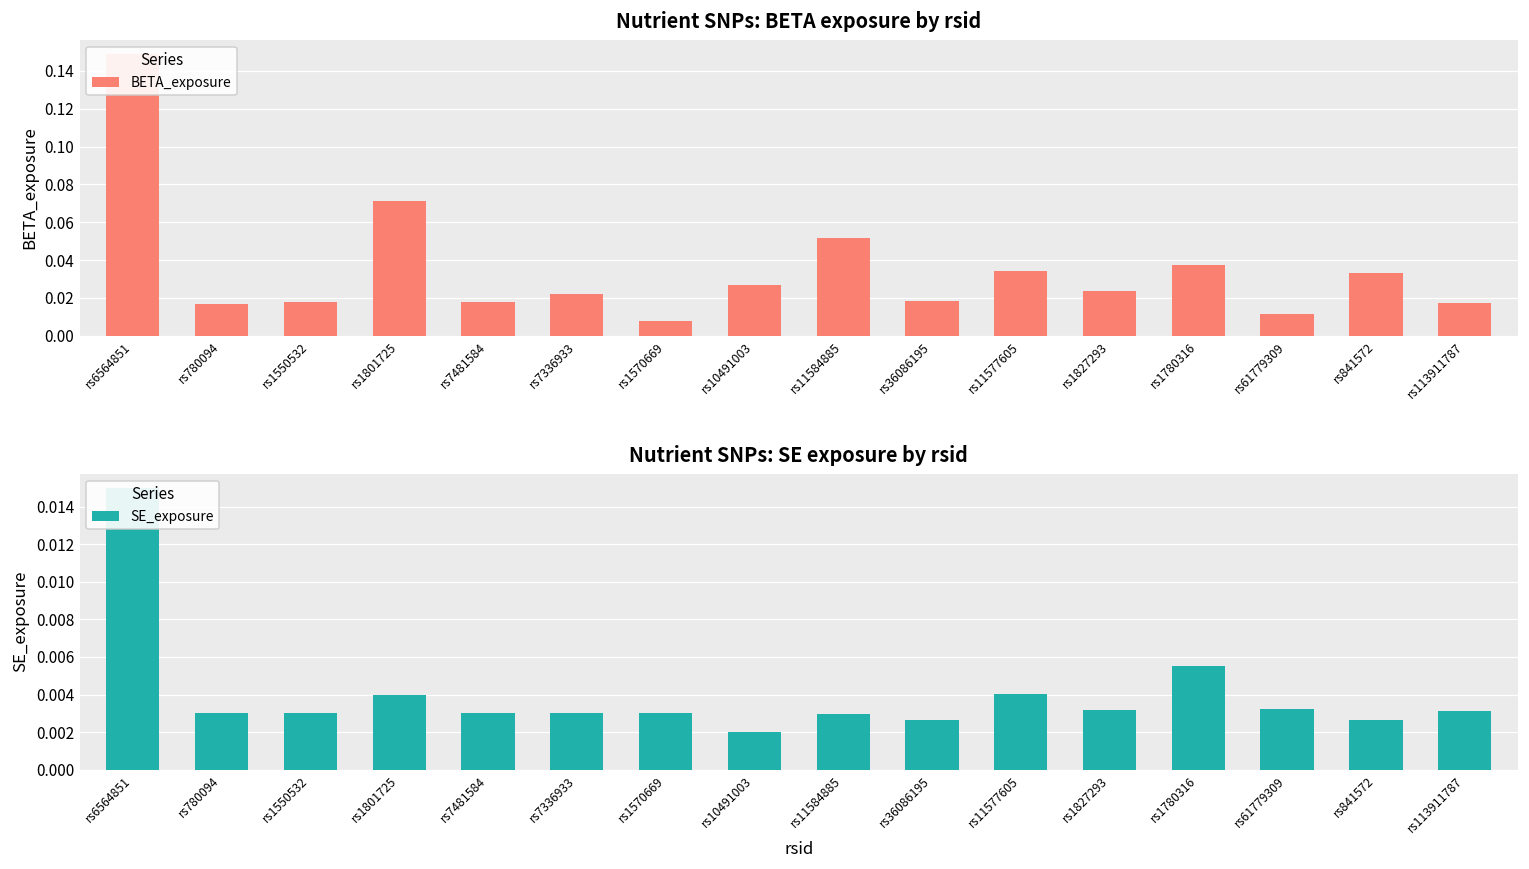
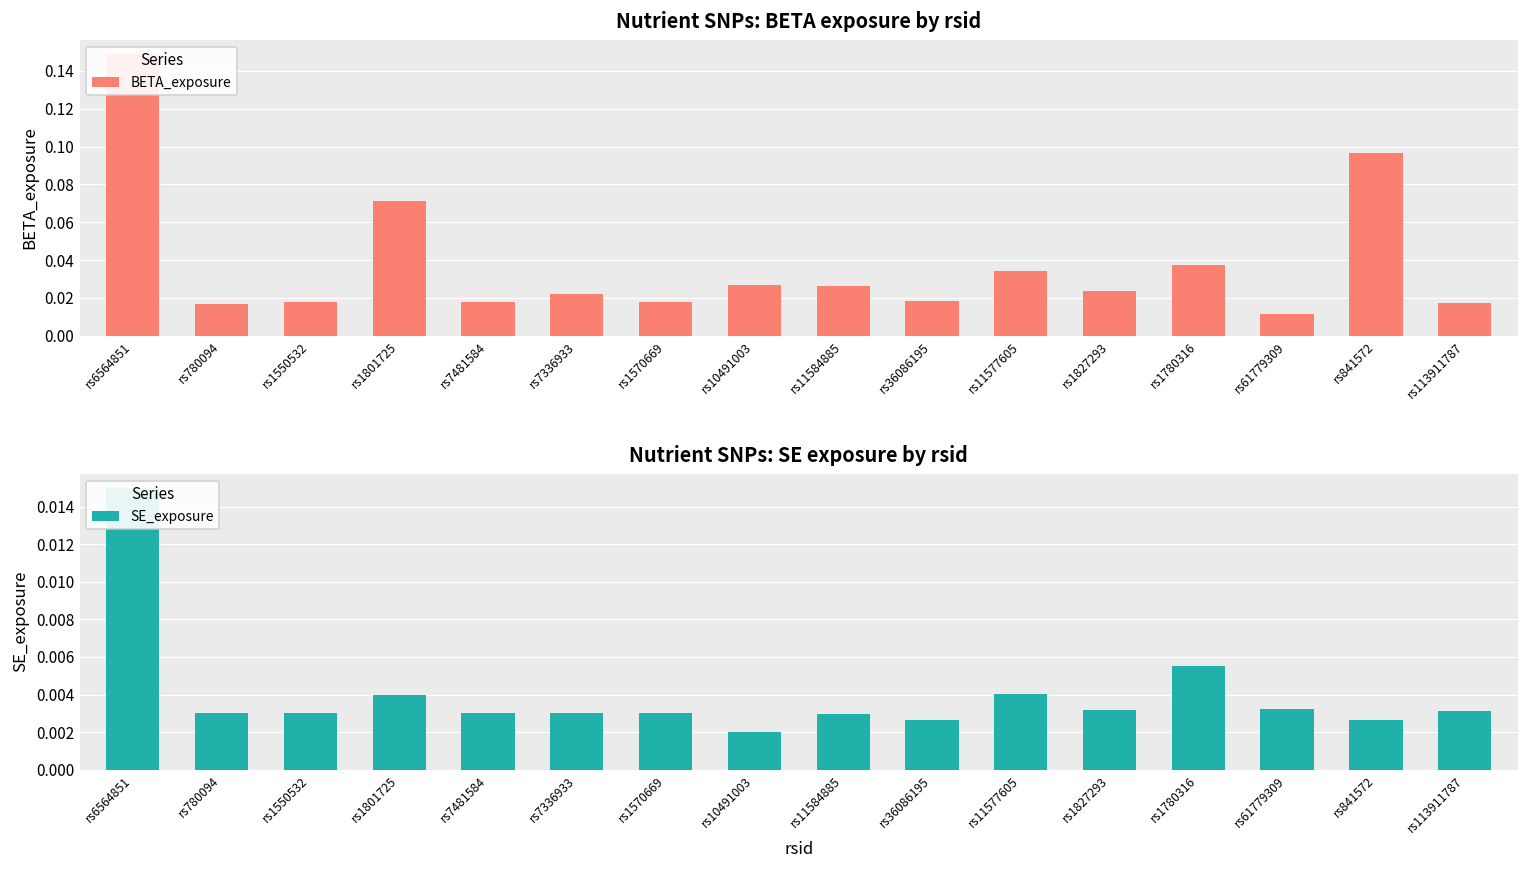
  {
    "Nutrient SNPs: BETA exposure by rsid": {
      "rs780094": 0.017,
      "rs1550532": 0.018,
      "rs1801725": 0.071,
      "rs7481584": 0.018,
      "rs7336933": 0.022,
-     "rs1570669": 0.008,
+     "rs1570669": 0.018,
      "rs10491003": 0.027,
-     "rs11584885": 0.052,
+     "rs11584885": 0.026,
      "rs36086195": 0.018,
      "rs11577605": 0.034,
      "rs1827293": 0.024,
      "rs1780316": 0.037,
      "rs61779309": 0.011,
-     "rs841572": 0.033,
+     "rs841572": 0.097,
      "rs113911787": 0.017
    },
    "Nutrient SNPs: SE exposure by rsid": {
      "rs780094": 0.0030,
      "rs1550532": 0.0030,
      "rs1801725": 0.0040,
      "rs7481584": 0.0030,
      "rs7336933": 0.0030,
      "rs1570669": 0.0030,
      "rs10491003": 0.0020,
      "rs11584885": 0.0030,
      "rs36086195": 0.0027,
      "rs11577605": 0.0040,
      "rs1827293": 0.0032,
      "rs1780316": 0.0055,
      "rs61779309": 0.0032,
      "rs841572": 0.0027,
      "rs113911787": 0.0031
    }
  }
